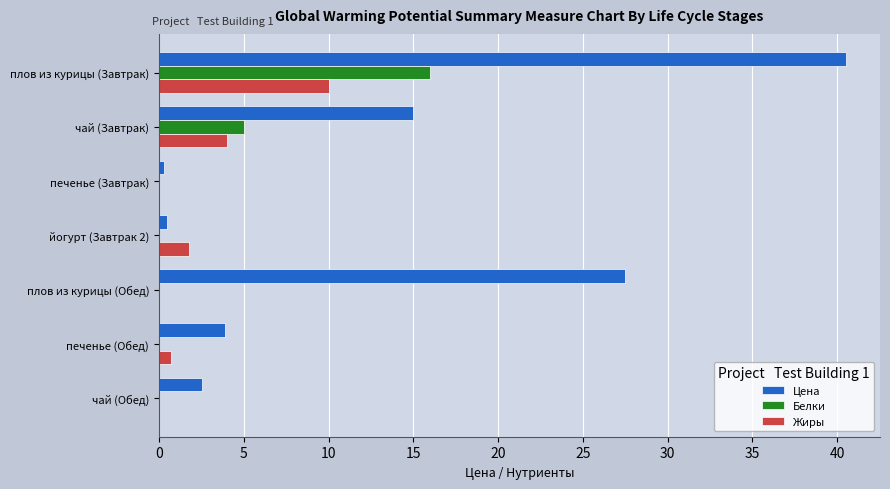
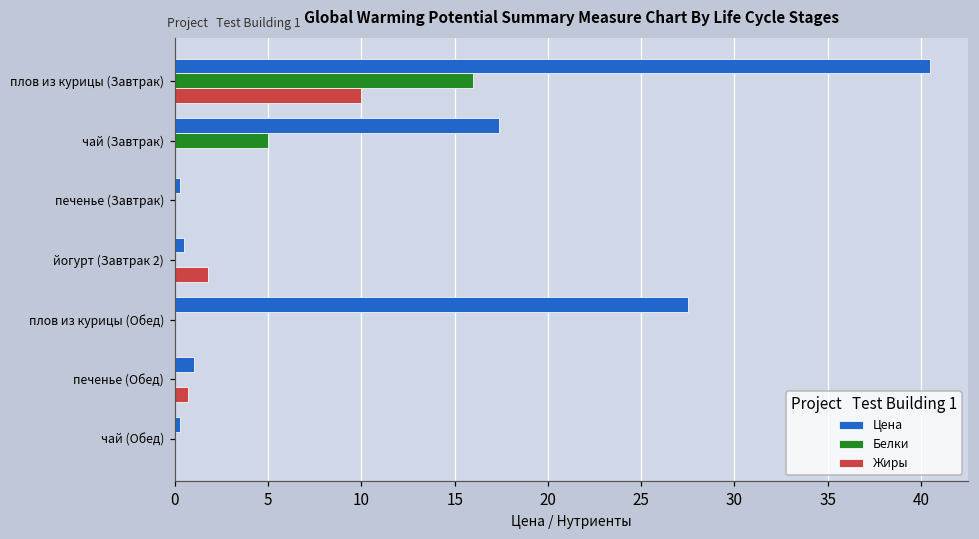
  {
    "Цена": {
      "плов из курицы (Завтрак)": 40.5,
-     "чай (Завтрак)": 15.0,
+     "чай (Завтрак)": 17.4,
      "печенье (Завтрак)": 0.3,
      "йогурт (Завтрак 2)": 0.5,
      "плов из курицы (Обед)": 27.5,
-     "печенье (Обед)": 3.9,
-     "чай (Обед)": 2.5
+     "печенье (Обед)": 1.0,
+     "чай (Обед)": 0.3
    },
    "Белки": {
      "плов из курицы (Завтрак)": 16.0,
      "чай (Завтрак)": 5.0,
      "печенье (Завтрак)": 0.0,
      "йогурт (Завтрак 2)": 0.0,
      "плов из курицы (Обед)": 0.0,
      "печенье (Обед)": 0.0,
      "чай (Обед)": 0.0
    },
    "Жиры": {
      "плов из курицы (Завтрак)": 10,
-     "чай (Завтрак)": 4,
+     "чай (Завтрак)": 0,
      "печенье (Завтрак)": 0,
      "йогурт (Завтрак 2)": 1.8,
      "плов из курицы (Обед)": 0,
      "печенье (Обед)": 0.7,
      "чай (Обед)": 0
    }
  }
